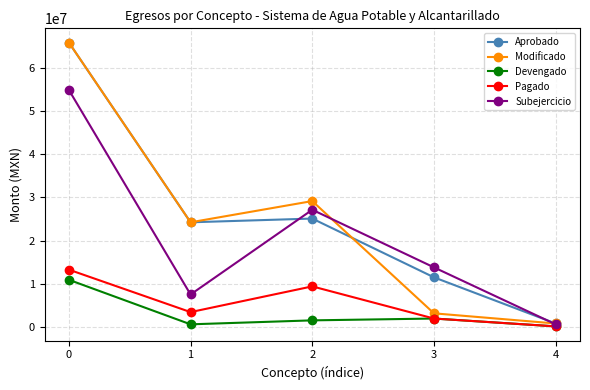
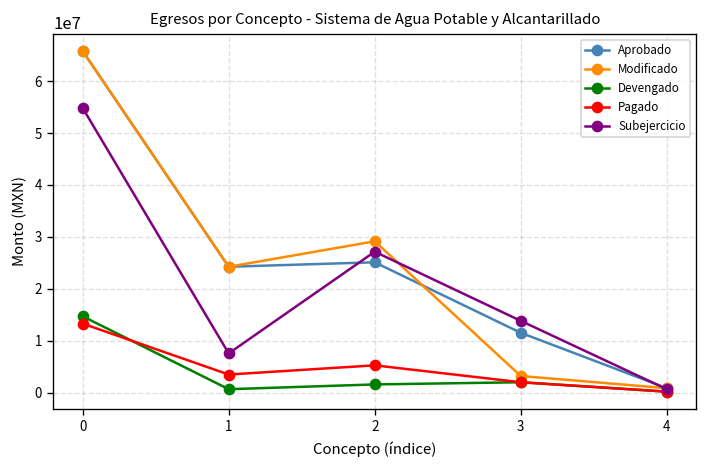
  {
    "Aprobado": {
      "2": 25000000,
      "3": 12000000
    },
    "Modificado": {
      "2": 29000000,
      "3": 3000000
    },
    "Devengado": {
-     "0": 11000000,
+     "0": 15000000,
      "1": 1000000,
      "2": 2000000
    },
    "Pagado": {
      "0": 13000000,
      "1": 3000000,
-     "2": 9000000
+     "2": 5000000
    },
    "Subejercicio": {
      "0": 55000000,
      "1": 8000000,
      "2": 27000000,
      "3": 14000000
    }
  }
